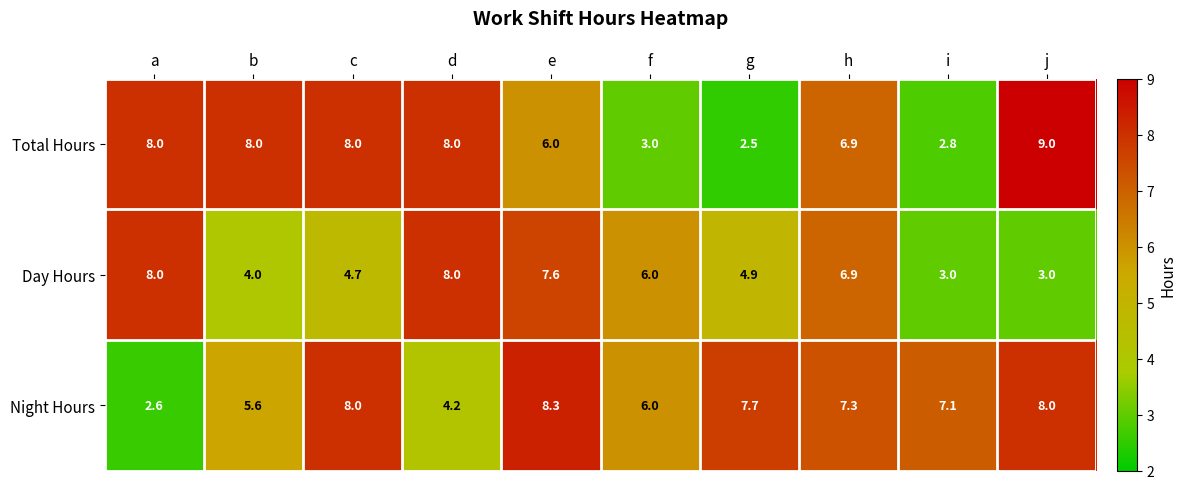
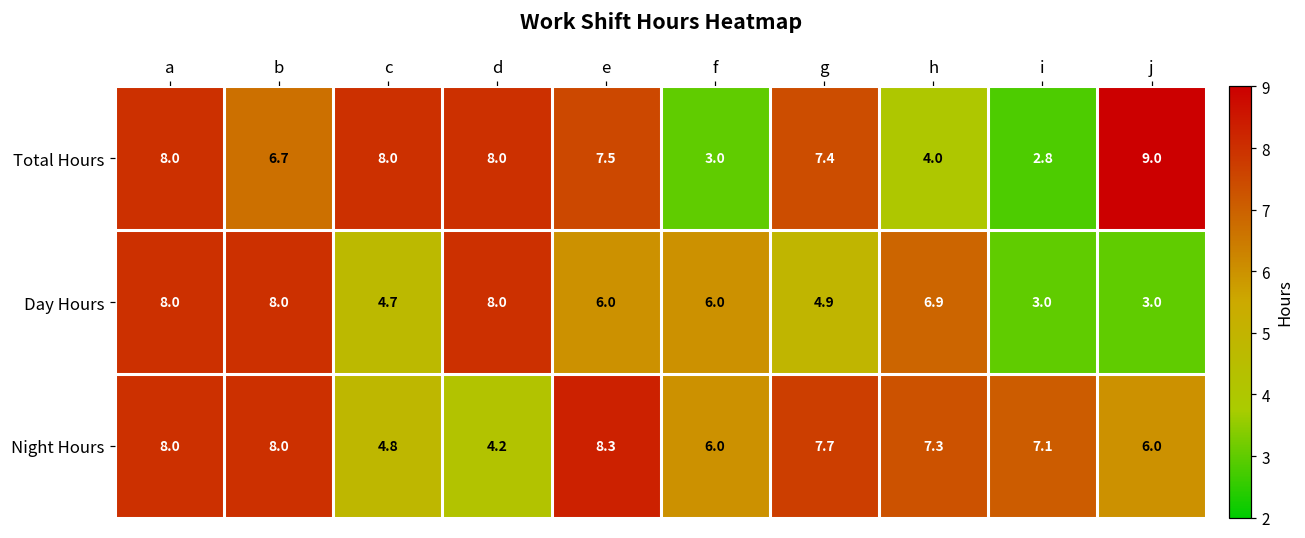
  {
    "Total Hours": {
      "a": 8.0,
-     "b": 8.0,
+     "b": 6.7,
      "c": 8.0,
      "d": 8.0,
-     "e": 6.0,
+     "e": 7.5,
      "f": 3.0,
-     "g": 2.5,
-     "h": 6.9,
+     "g": 7.4,
+     "h": 4.0,
      "i": 2.8,
      "j": 9.0
    },
    "Day Hours": {
      "a": 8.0,
-     "b": 4.0,
+     "b": 8.0,
      "c": 4.7,
      "d": 8.0,
-     "e": 7.6,
+     "e": 6.0,
      "f": 6.0,
      "g": 4.9,
      "h": 6.9,
      "i": 3.0,
      "j": 3.0
    },
    "Night Hours": {
-     "a": 2.6,
-     "b": 5.6,
-     "c": 8.0,
+     "a": 8.0,
+     "b": 8.0,
+     "c": 4.8,
      "d": 4.2,
      "e": 8.3,
      "f": 6.0,
      "g": 7.7,
      "h": 7.3,
      "i": 7.1,
-     "j": 8.0
+     "j": 6.0
    }
  }
